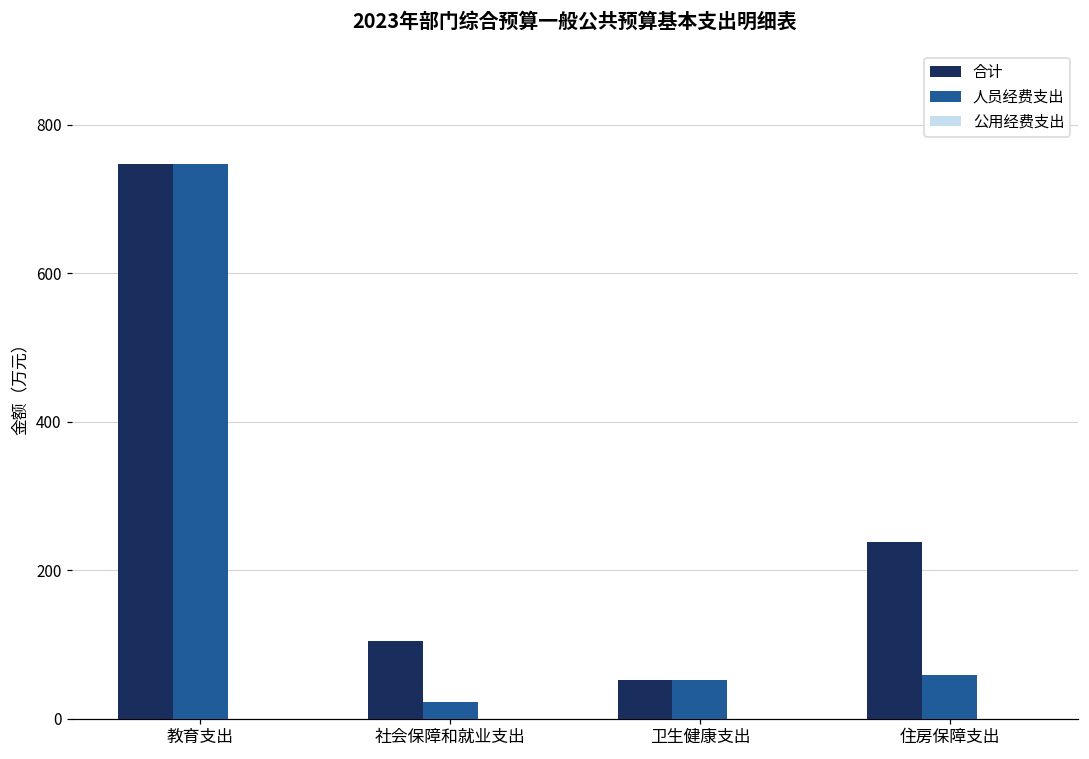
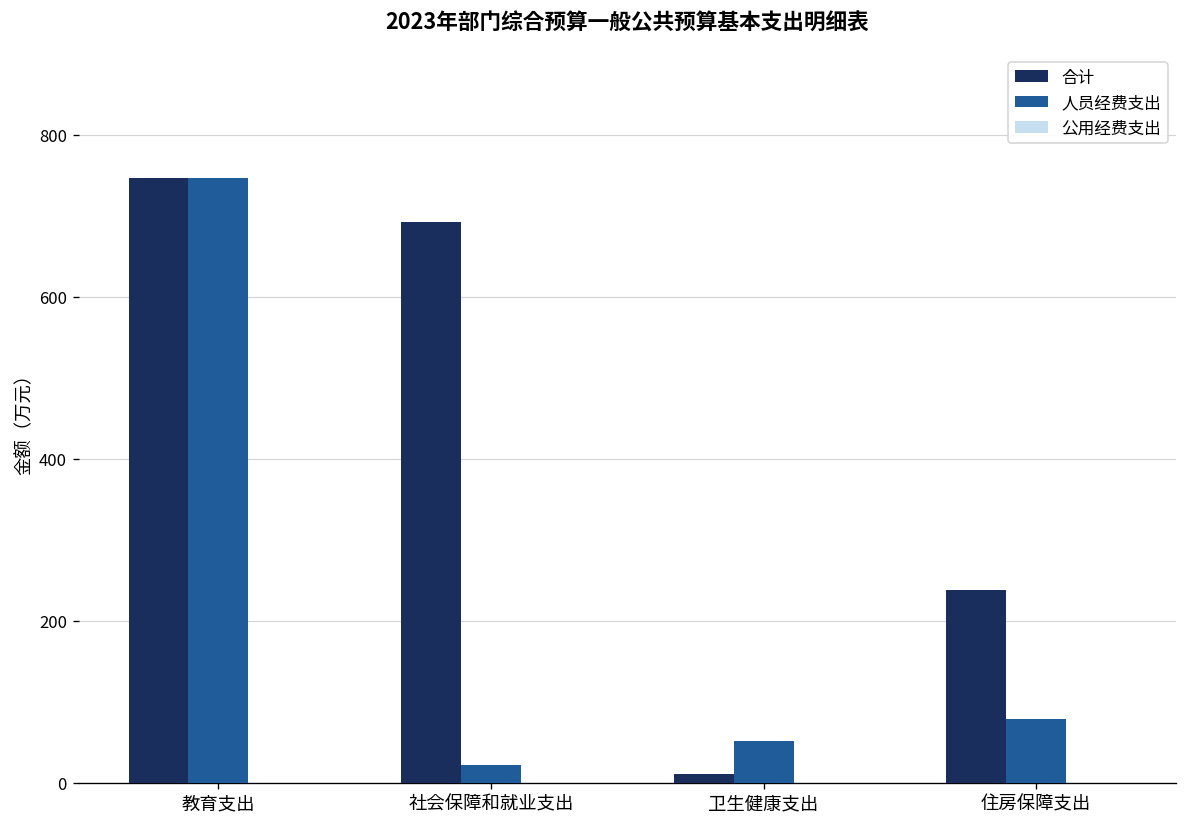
  {
    "合计": {
      "教育支出": 750,
-     "社会保障和就业支出": 100,
-     "卫生健康支出": 50,
+     "社会保障和就业支出": 690,
+     "卫生健康支出": 10,
      "住房保障支出": 240
    },
    "人员经费支出": {
      "教育支出": 750,
      "社会保障和就业支出": 20,
      "卫生健康支出": 50,
-     "住房保障支出": 60
+     "住房保障支出": 80
    },
    "公用经费支出": {
      "教育支出": 0,
      "社会保障和就业支出": 0,
      "卫生健康支出": 0,
      "住房保障支出": 0
    }
  }
